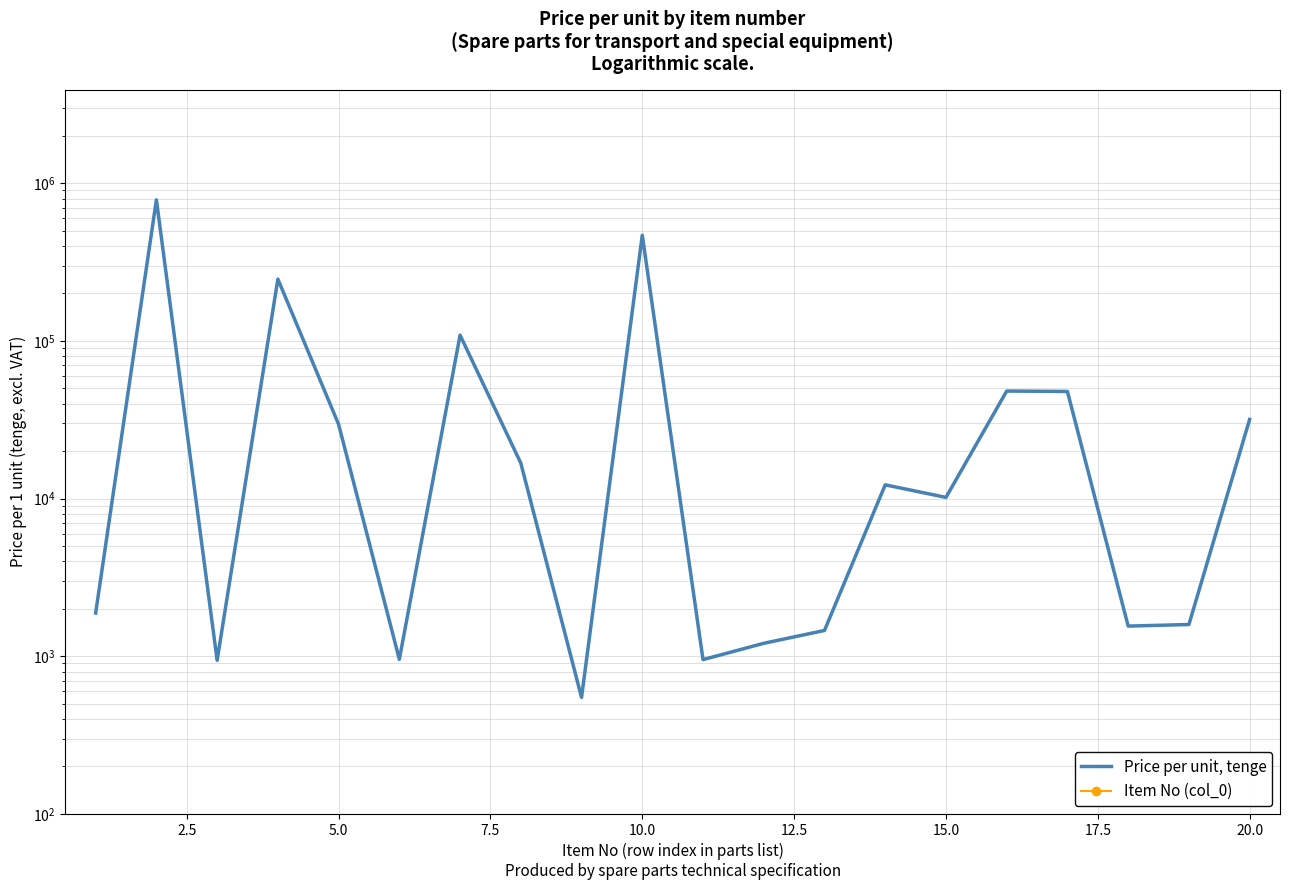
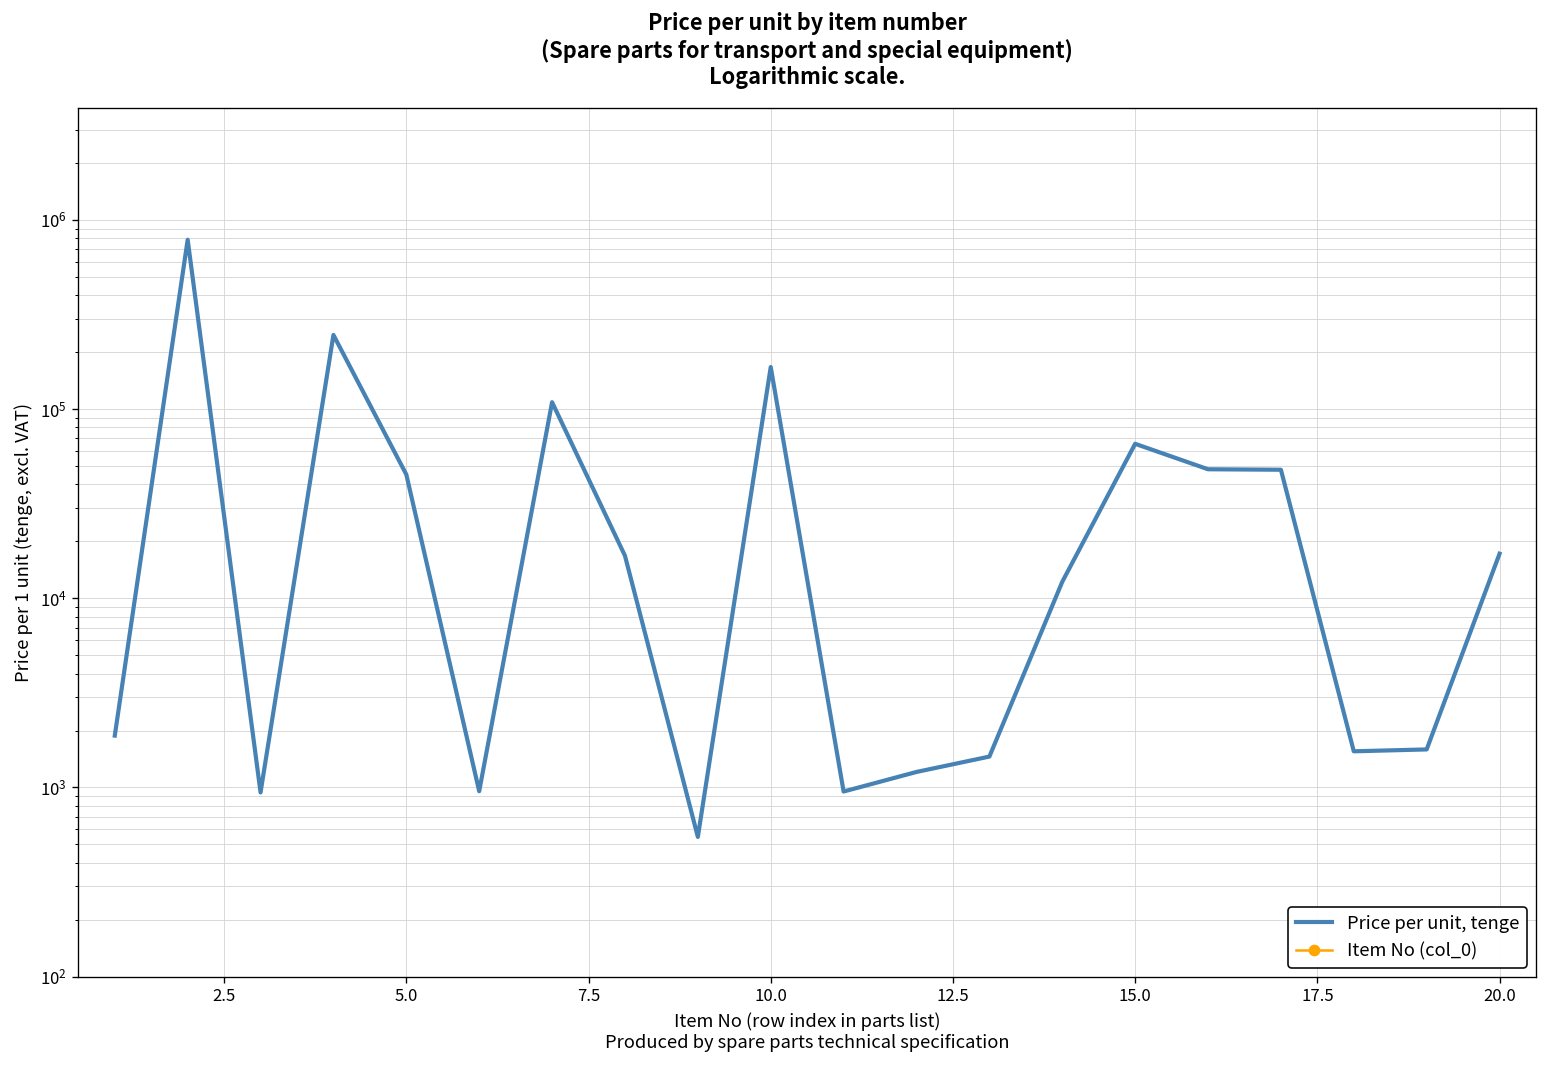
  {
    "Price per unit, tenge": {
-     "5.0": 30000,
-     "10.0": 470000,
-     "15.0": 10000,
-     "20.0": 32000
+     "5.0": 45000,
+     "10.0": 170000,
+     "15.0": 66000,
+     "20.0": 17000
    }
  }
